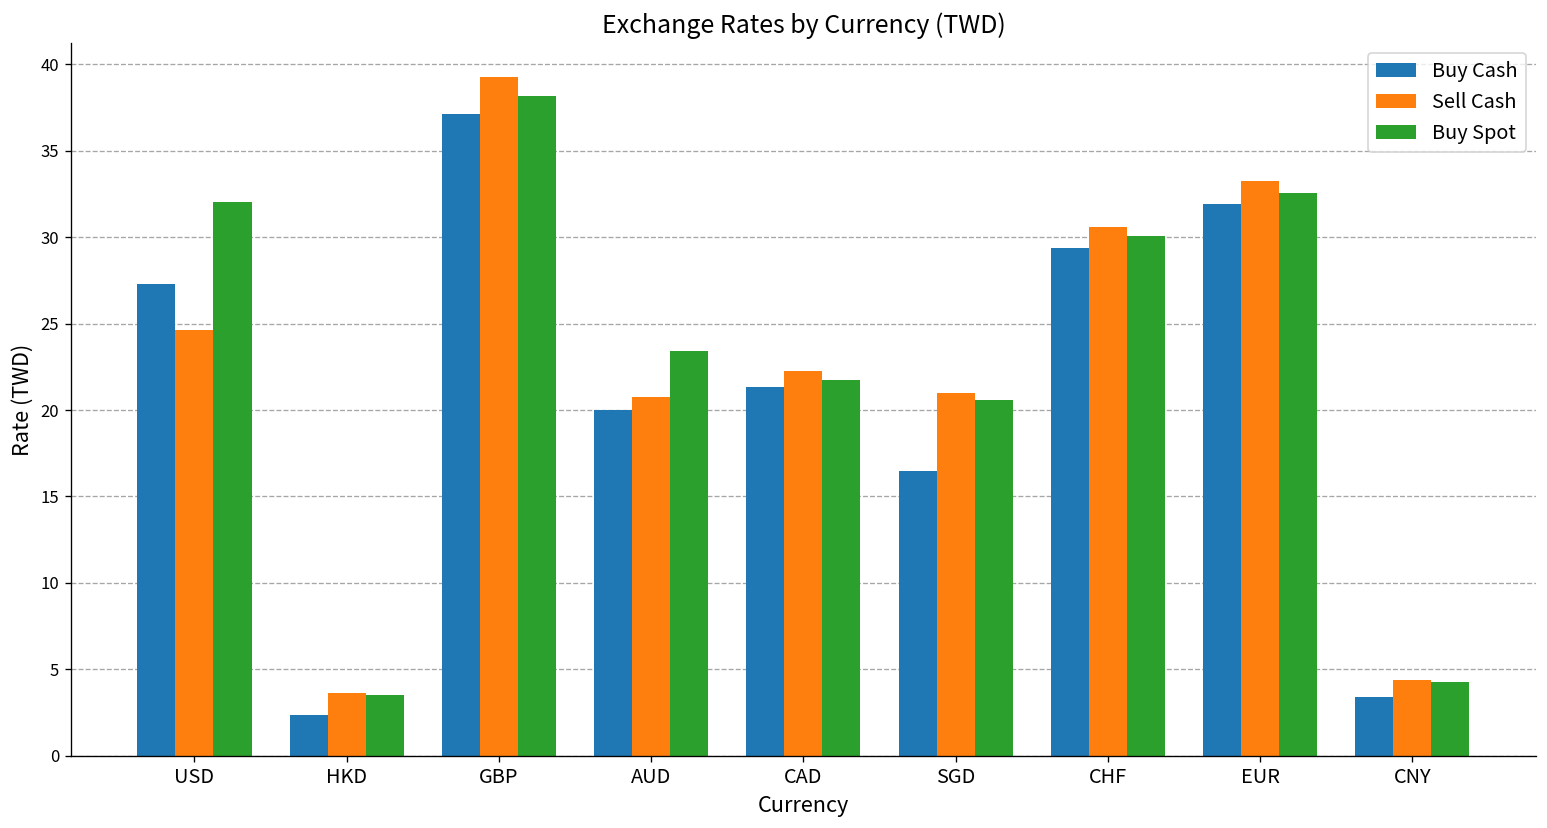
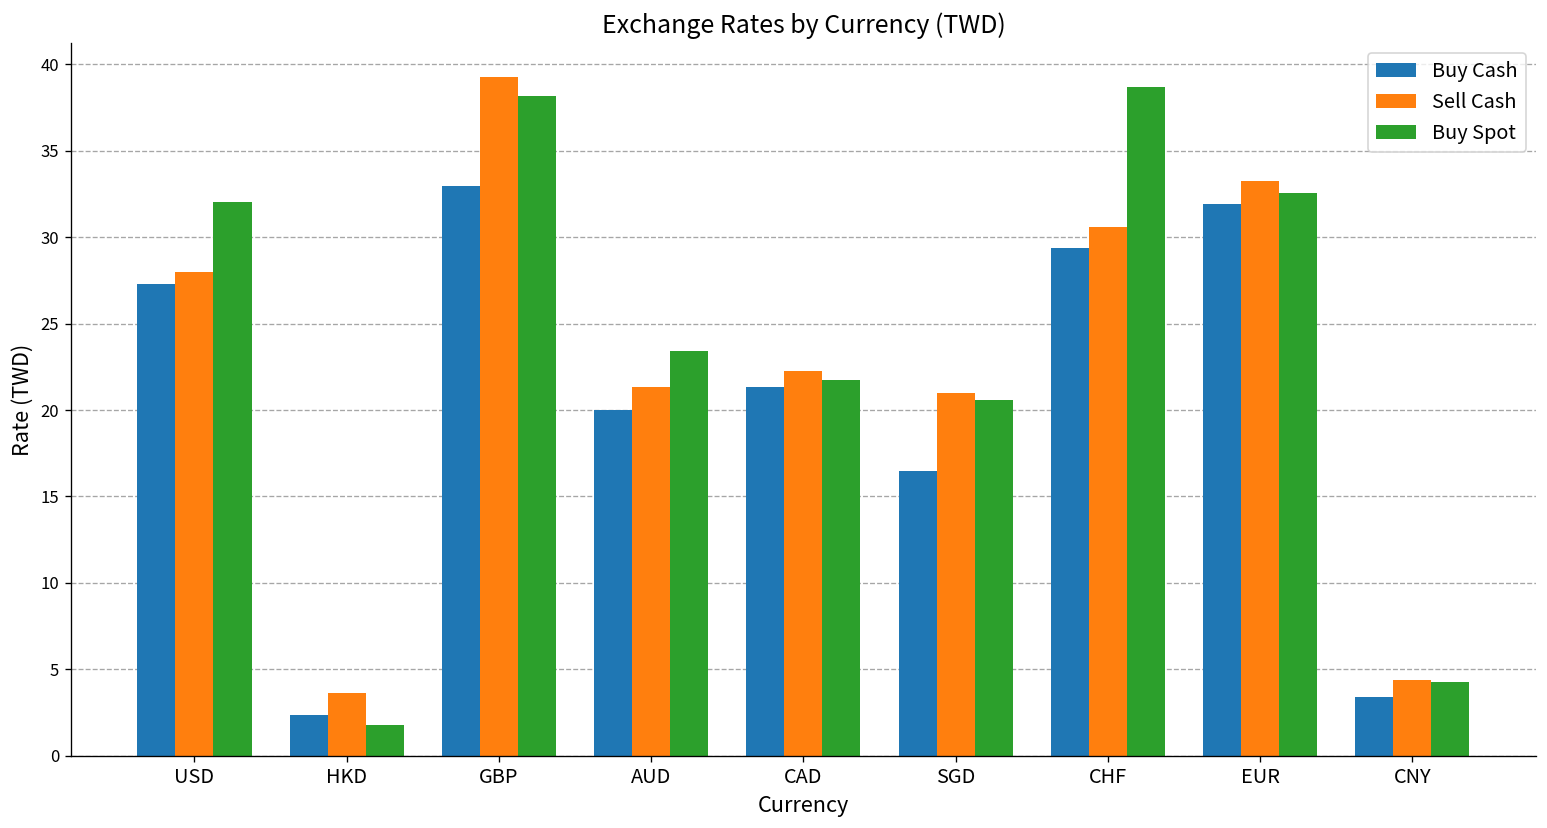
  {
    "Buy Cash": {
      "USD": 27.3,
      "HKD": 2.4,
-     "GBP": 37.2,
+     "GBP": 33.0,
      "AUD": 20.0,
      "CAD": 21.3,
      "SGD": 16.5,
      "CHF": 29.4,
      "EUR": 31.9,
      "CNY": 3.4
    },
    "Sell Cash": {
-     "USD": 24.6,
+     "USD": 28.0,
      "HKD": 3.6,
      "GBP": 39.3,
-     "AUD": 20.8,
+     "AUD": 21.4,
      "CAD": 22.3,
      "SGD": 21.0,
      "CHF": 30.6,
      "EUR": 33.3,
      "CNY": 4.4
    },
    "Buy Spot": {
      "USD": 32.0,
-     "HKD": 3.5,
+     "HKD": 1.7,
      "GBP": 38.2,
      "AUD": 23.4,
      "CAD": 21.7,
      "SGD": 20.6,
-     "CHF": 30.1,
+     "CHF": 38.7,
      "EUR": 32.5,
      "CNY": 4.3
    }
  }
